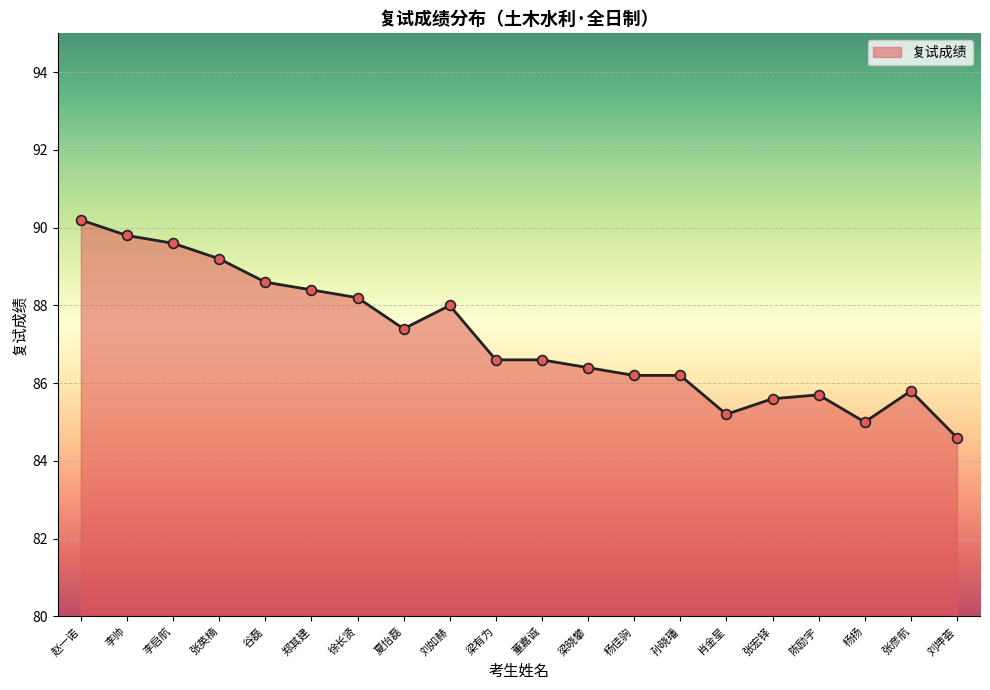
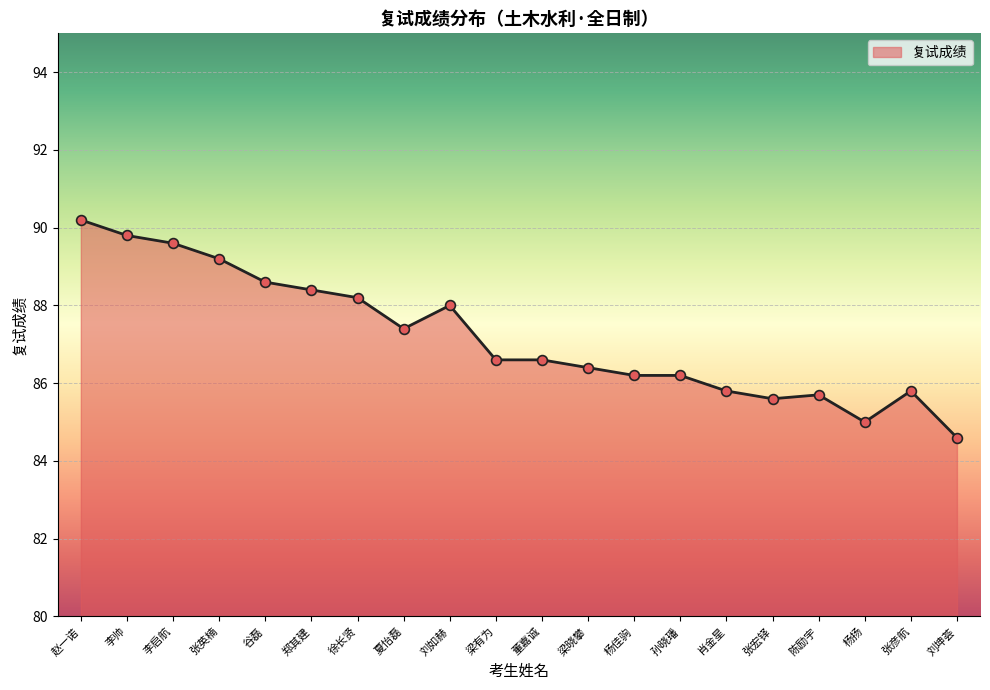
  {
    "赵一诺": 90.2,
    "李帅": 89.8,
    "李启航": 89.6,
    "张英楠": 89.2,
    "谷磊": 88.6,
    "郑其建": 88.4,
    "徐长贤": 88.2,
    "夏怡磊": 87.4,
    "刘如赫": 88.0,
    "梁有为": 86.6,
    "董嘉诚": 86.6,
    "梁晓攀": 86.4,
    "杨佳驹": 86.2,
    "孙晓璠": 86.2,
-   "肖金星": 85.2,
+   "肖金星": 85.8,
    "张宏铎": 85.6,
    "陈励宇": 85.7,
    "杨扬": 85.0,
    "张彦航": 85.8,
    "刘坤荟": 84.6
  }
